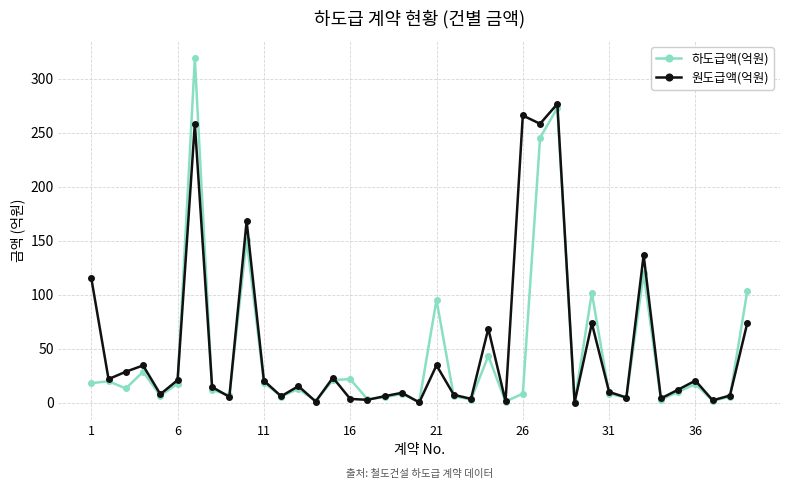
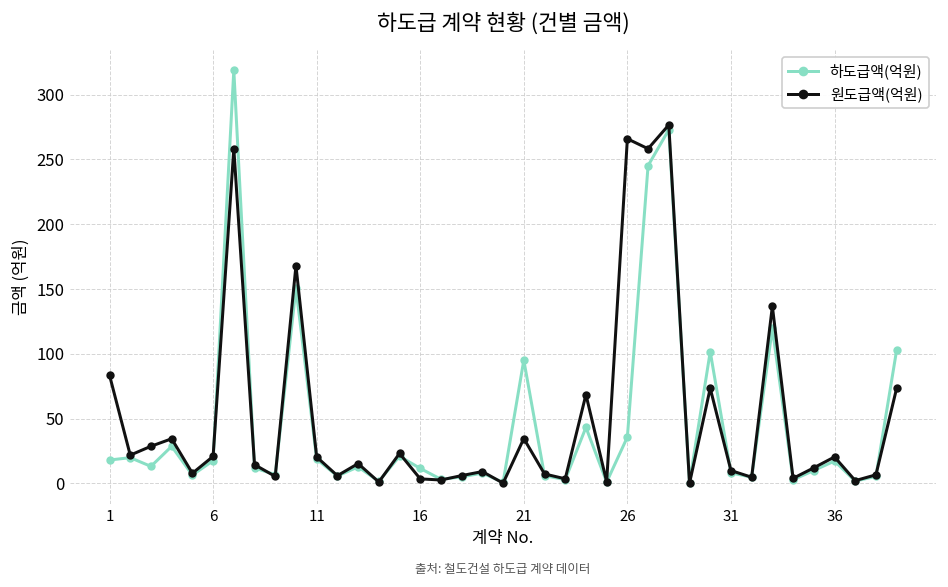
  {
    "하도급액(억원)": {
      "1": 18,
      "6": 18,
-     "16": 22,
+     "16": 12,
      "21": 95,
-     "26": 8,
+     "26": 36,
      "36": 17
    },
    "원도급액(억원)": {
-     "1": 115,
+     "1": 83,
      "6": 21,
      "16": 3,
      "21": 35,
      "26": 266,
      "36": 20
    }
  }
